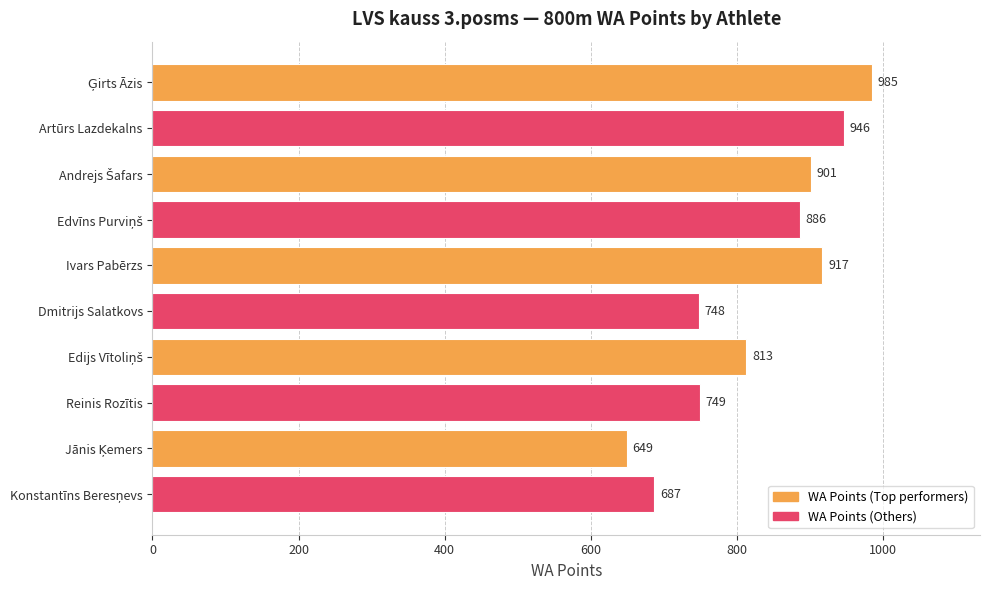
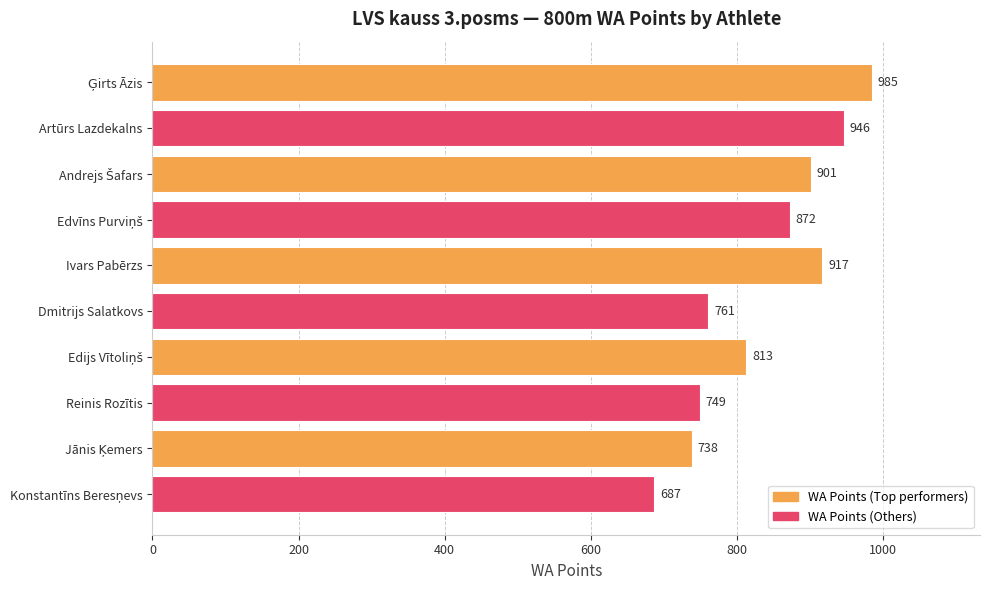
  {
    "Ģirts Āzis": 985,
    "Artūrs Lazdekalns": 946,
    "Andrejs Šafars": 901,
-   "Edvīns Purviņš": 886,
+   "Edvīns Purviņš": 872,
    "Ivars Pabērzs": 917,
-   "Dmitrijs Salatkovs": 748,
+   "Dmitrijs Salatkovs": 761,
    "Edijs Vītoliņš": 813,
    "Reinis Rozītis": 749,
-   "Jānis Ķemers": 649,
+   "Jānis Ķemers": 738,
    "Konstantīns Beresņevs": 687
  }
